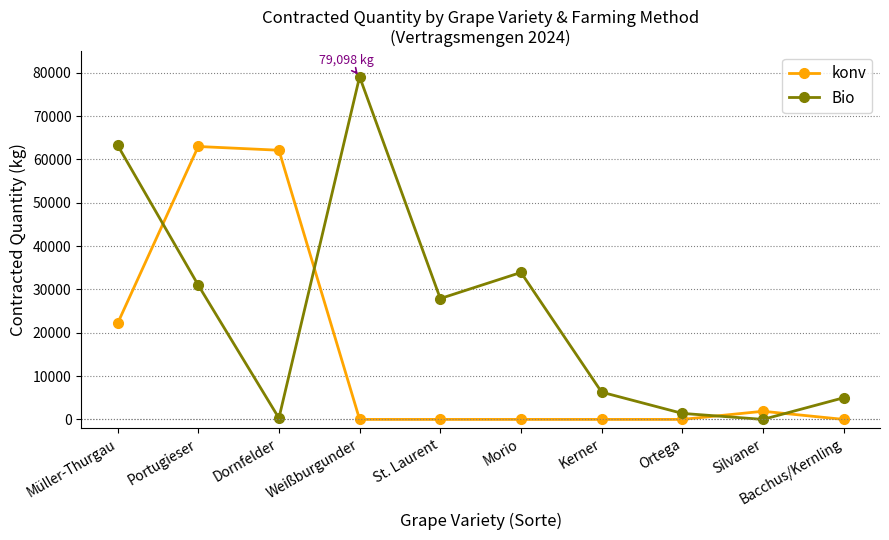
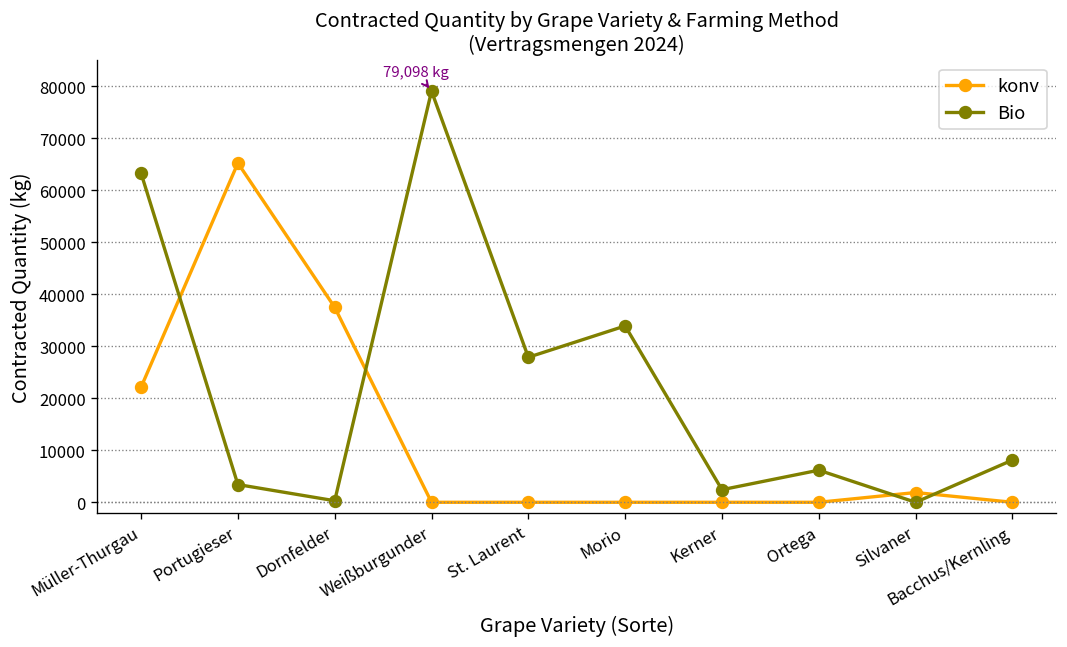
  {
    "konv": {
      "Müller-Thurgau": 22000,
-     "Portugieser": 63000,
-     "Dornfelder": 62000,
+     "Portugieser": 65000,
+     "Dornfelder": 38000,
      "Weißburgunder": 0,
      "St. Laurent": 0,
      "Morio": 0,
      "Kerner": 0,
      "Ortega": 0,
      "Silvaner": 2000,
      "Bacchus/Kernling": 0
    },
    "Bio": {
      "Müller-Thurgau": 63000,
-     "Portugieser": 31000,
+     "Portugieser": 3000,
      "Dornfelder": 0,
      "St. Laurent": 28000,
      "Morio": 34000,
-     "Kerner": 6000,
-     "Ortega": 1000,
+     "Kerner": 2000,
+     "Ortega": 6000,
      "Silvaner": 0,
-     "Bacchus/Kernling": 5000
+     "Bacchus/Kernling": 8000
    }
  }
